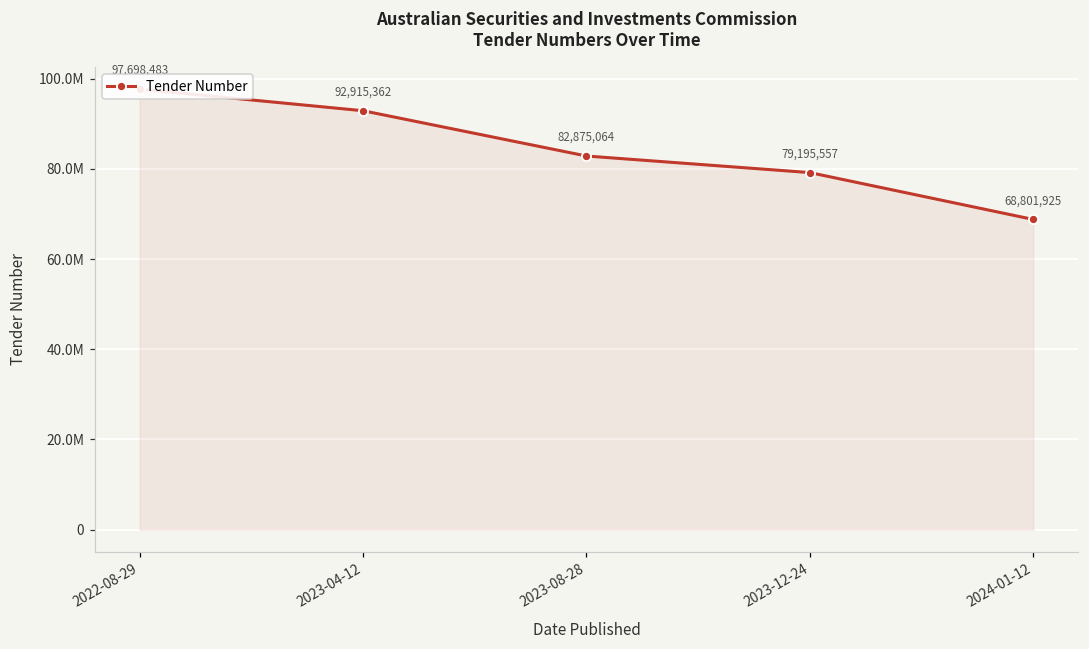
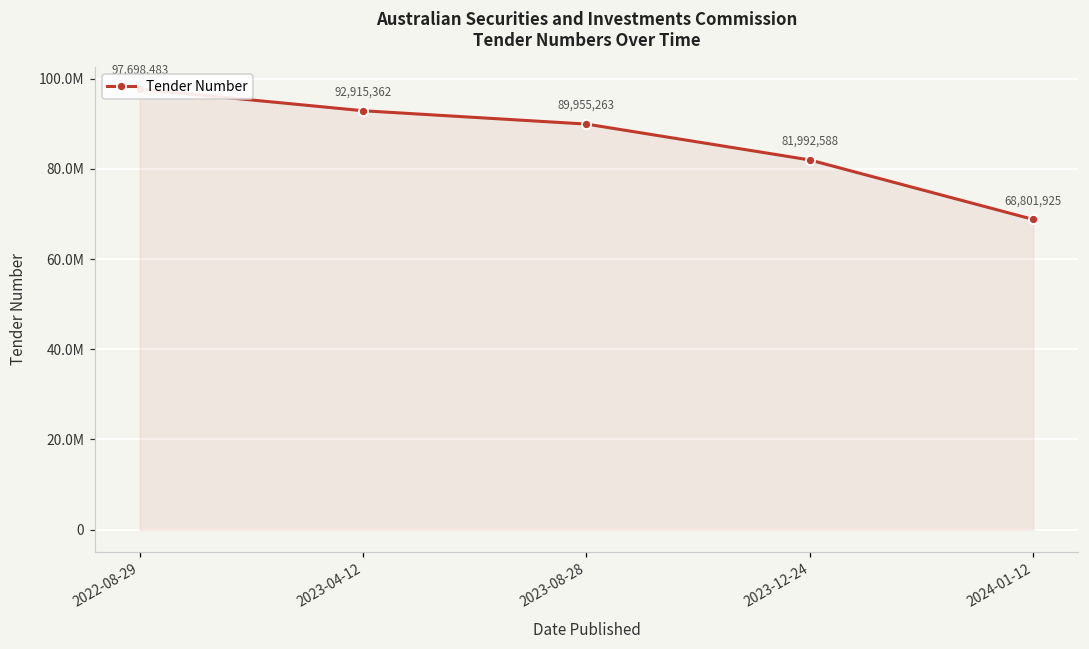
  {
    "2023-04-12": "92,915,362",
-   "2023-08-28": "82,875,064",
-   "2023-12-24": "79,195,557",
+   "2023-08-28": "89,955,263",
+   "2023-12-24": "81,992,588",
    "2024-01-12": "68,801,925"
  }
